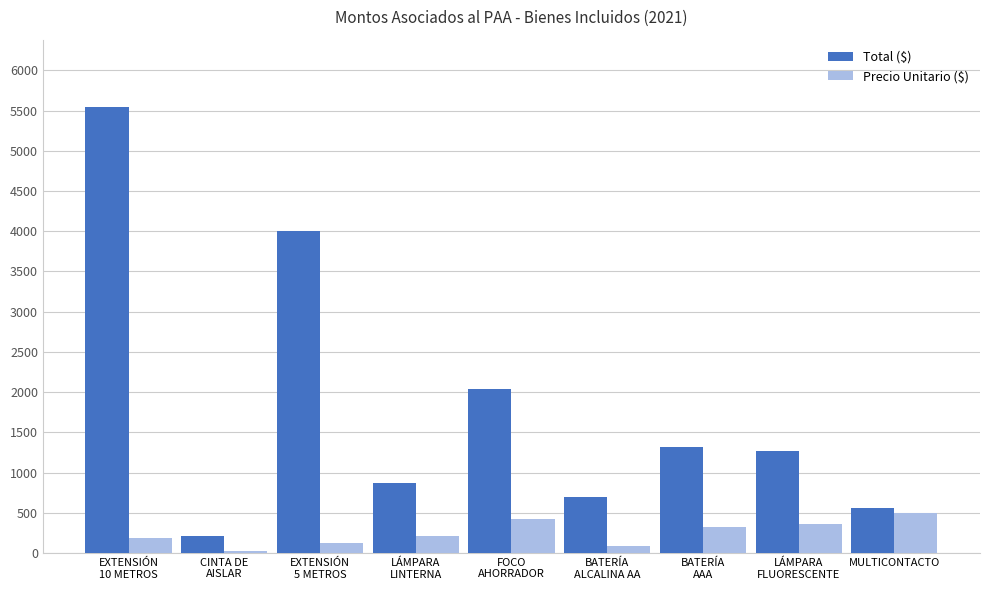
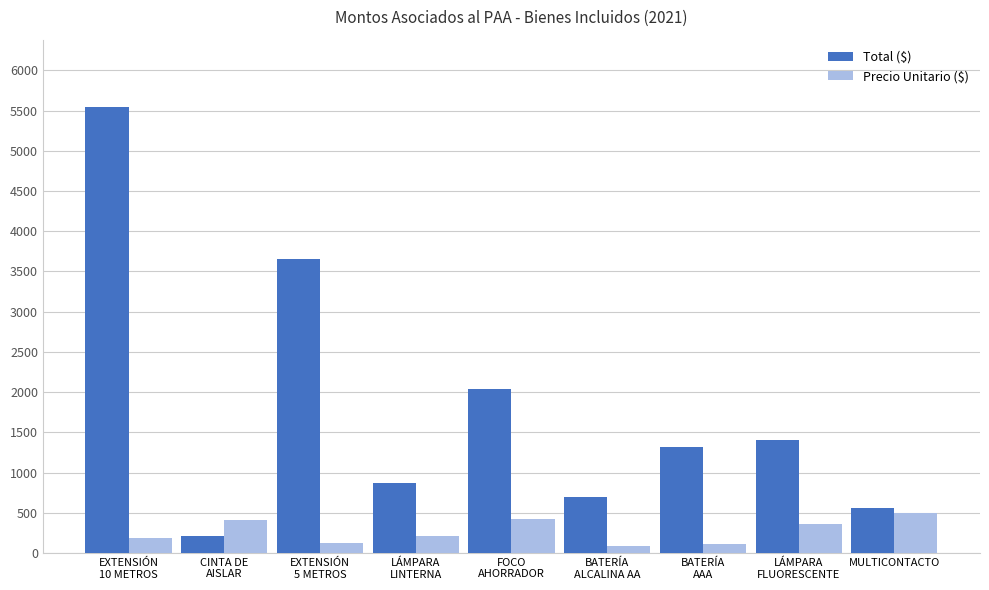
  {
    "Total ($)": {
      "EXTENSIÓN 10 METROS": 5600,
      "CINTA DE AISLAR": 200,
-     "EXTENSIÓN 5 METROS": 4000,
+     "EXTENSIÓN 5 METROS": 3700,
      "LÁMPARA LINTERNA": 900,
      "FOCO AHORRADOR": 2000,
      "BATERÍA ALCALINA AA": 700,
      "BATERÍA AAA": 1300,
-     "LÁMPARA FLUORESCENTE": 1300,
+     "LÁMPARA FLUORESCENTE": 1400,
      "MULTICONTACTO": 600
    },
    "Precio Unitario ($)": {
      "EXTENSIÓN 10 METROS": 200,
-     "CINTA DE AISLAR": 0,
+     "CINTA DE AISLAR": 400,
      "EXTENSIÓN 5 METROS": 100,
      "LÁMPARA LINTERNA": 200,
      "FOCO AHORRADOR": 400,
      "BATERÍA ALCALINA AA": 100,
-     "BATERÍA AAA": 300,
+     "BATERÍA AAA": 100,
      "LÁMPARA FLUORESCENTE": 400,
      "MULTICONTACTO": 500
    }
  }
